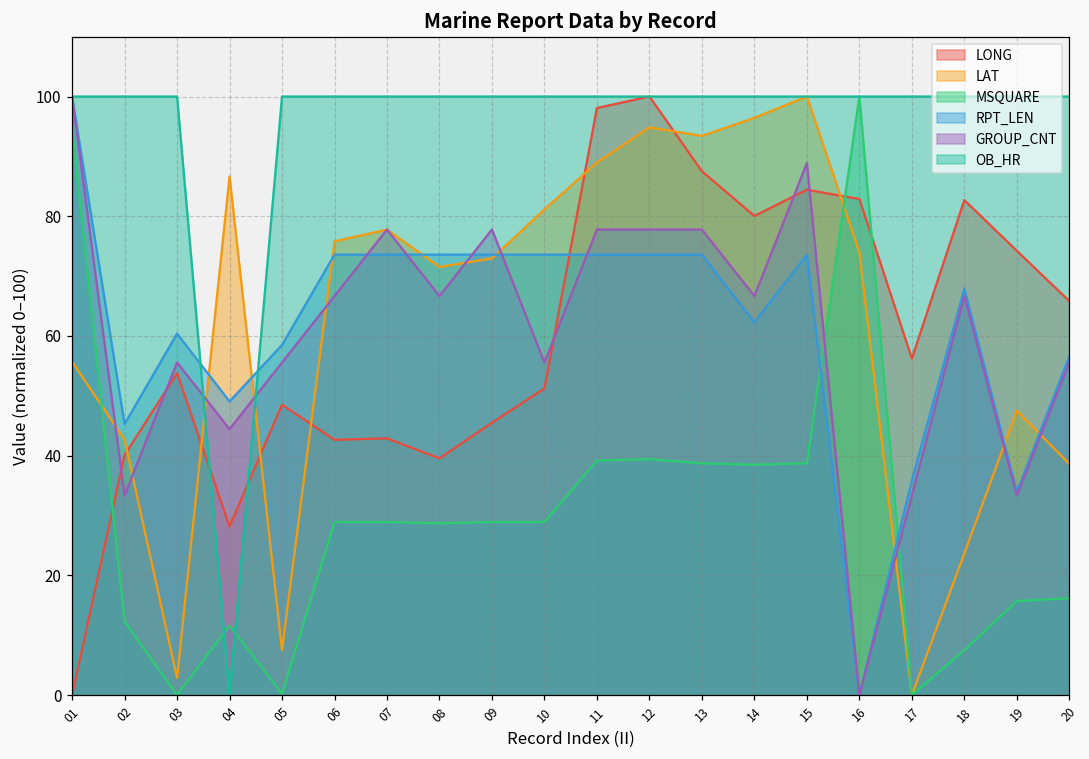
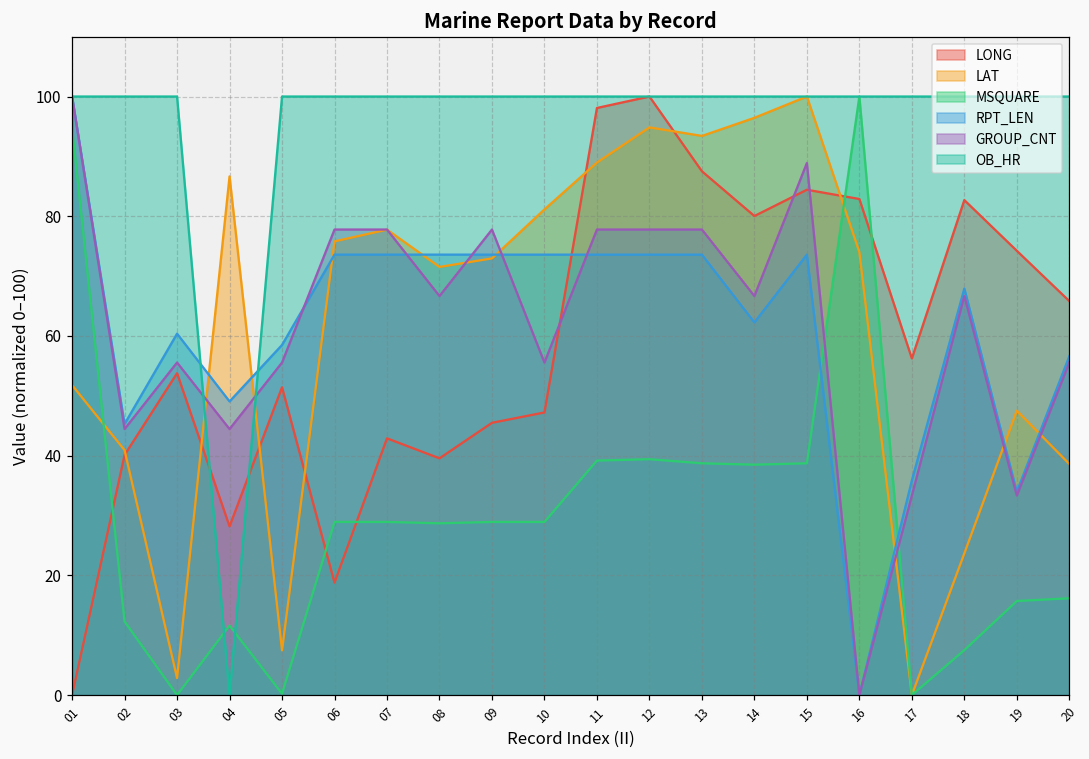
  {
    "LONG": {
      "01": 0,
      "02": 40,
      "03": 54,
      "04": 28,
-     "05": 49,
-     "06": 43,
+     "05": 51,
+     "06": 19,
      "07": 43,
      "08": 40,
      "09": 45,
-     "10": 51,
+     "10": 47,
      "11": 98,
      "13": 88,
      "14": 80,
      "15": 84,
      "16": 83,
      "17": 56,
      "18": 83,
      "19": 74,
      "20": 66
    },
    "LAT": {
-     "01": 56,
-     "02": 43,
+     "01": 52,
+     "02": 41,
      "03": 3,
      "04": 87,
      "05": 7,
      "06": 76,
      "08": 72,
      "09": 73,
      "10": 81,
      "11": 89,
      "12": 95,
      "13": 93,
      "14": 96,
      "16": 74,
      "18": 24,
      "19": 48,
      "20": 39
    },
    "GROUP_CNT": {
-     "02": 33,
+     "02": 44,
      "03": 56,
      "04": 44,
      "05": 56,
-     "06": 67,
+     "06": 78,
      "08": 67,
      "09": 78,
      "10": 56,
      "11": 78,
      "12": 78,
      "13": 78,
      "14": 67,
      "15": 89,
      "17": 33,
      "18": 67,
      "19": 33,
      "20": 56
    }
  }
